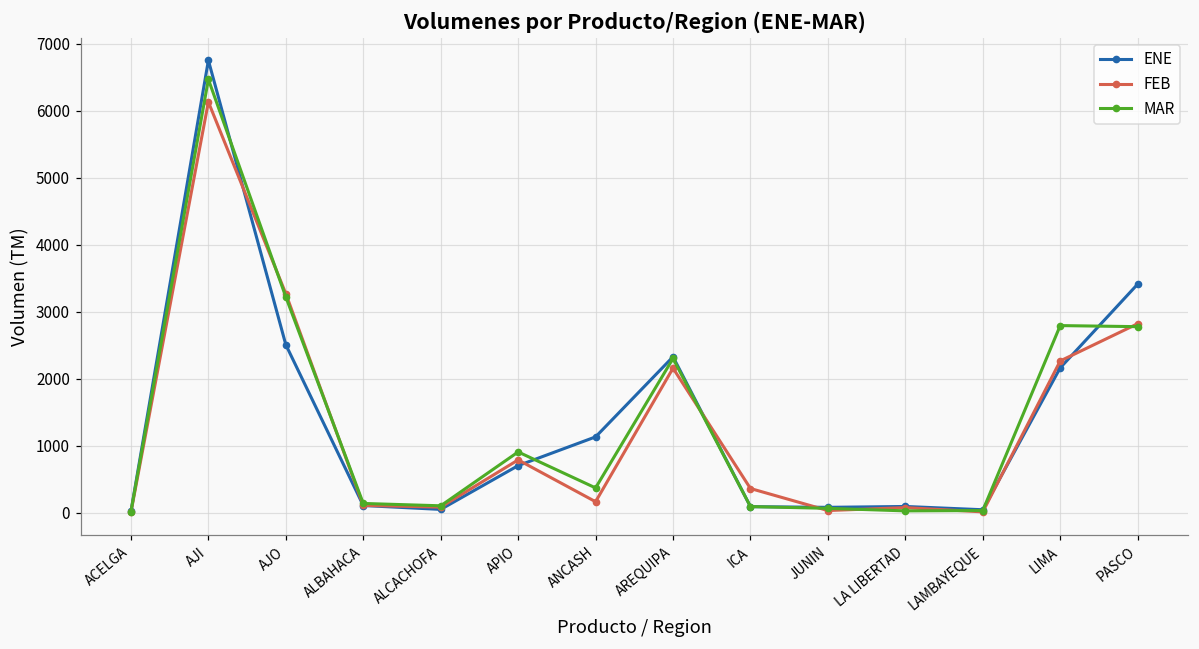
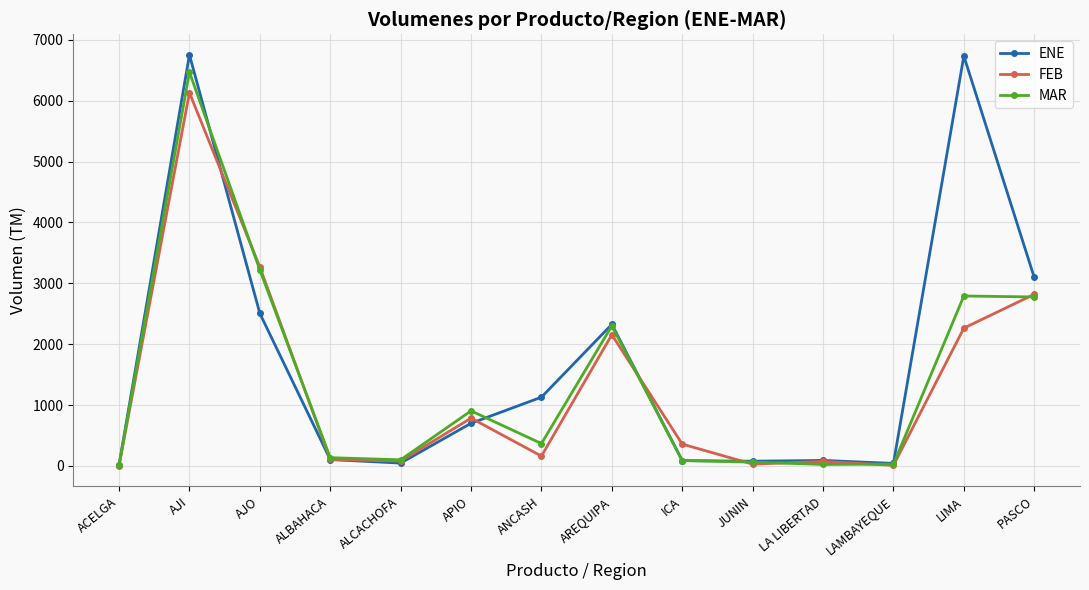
  {
    "ENE": {
      "AJI": 6800,
      "AJO": 2500,
      "APIO": 700,
      "ANCASH": 1100,
-     "LIMA": 2200,
-     "PASCO": 3400
+     "LIMA": 6700,
+     "PASCO": 3100
    },
    "FEB": {
      "AJI": 6100,
      "AJO": 3300,
      "APIO": 800,
      "ANCASH": 200,
      "AREQUIPA": 2200,
      "ICA": 400,
      "LIMA": 2300,
      "PASCO": 2800
    },
    "MAR": {
      "AJI": 6500,
      "AJO": 3200,
      "APIO": 900,
      "ANCASH": 400,
      "LA LIBERTAD": 0,
      "LIMA": 2800,
      "PASCO": 2800
    }
  }
